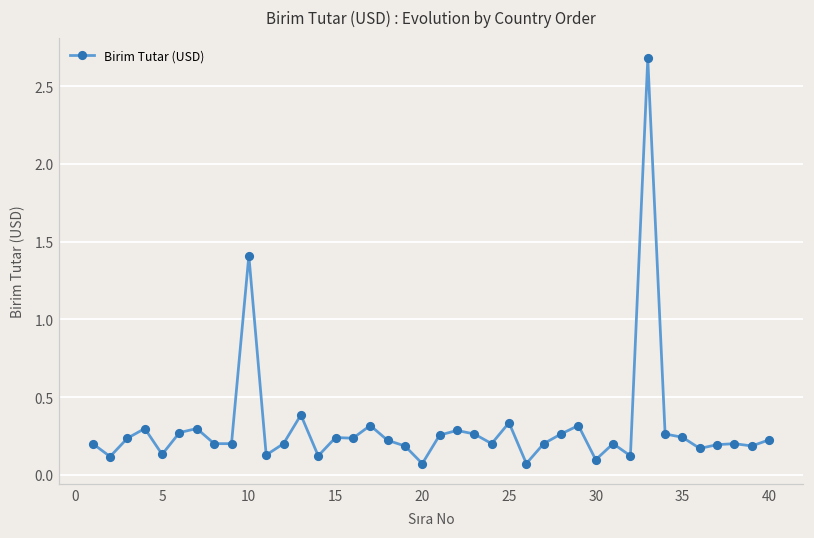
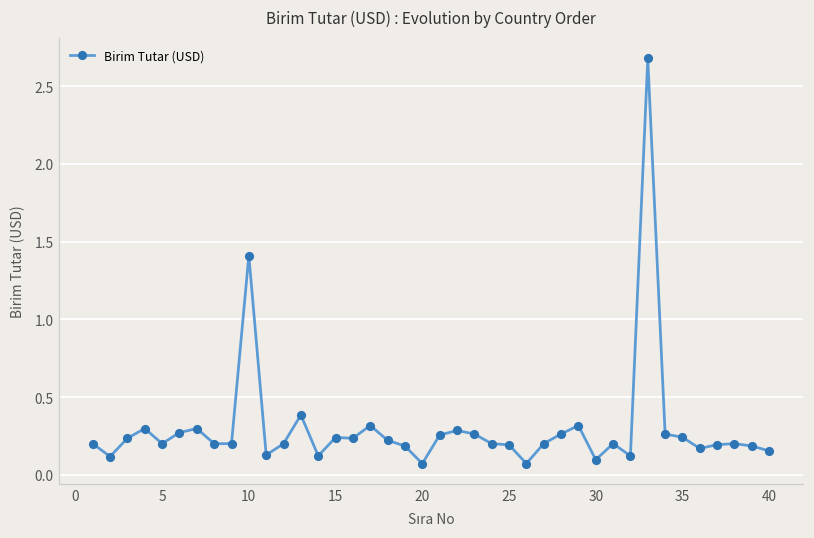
  {
-   "5": 0.13,
+   "5": 0.20,
    "10": 1.41,
    "15": 0.24,
    "20": 0.07,
-   "25": 0.34,
+   "25": 0.19,
    "30": 0.10,
    "35": 0.24,
-   "40": 0.23
+   "40": 0.15
  }
